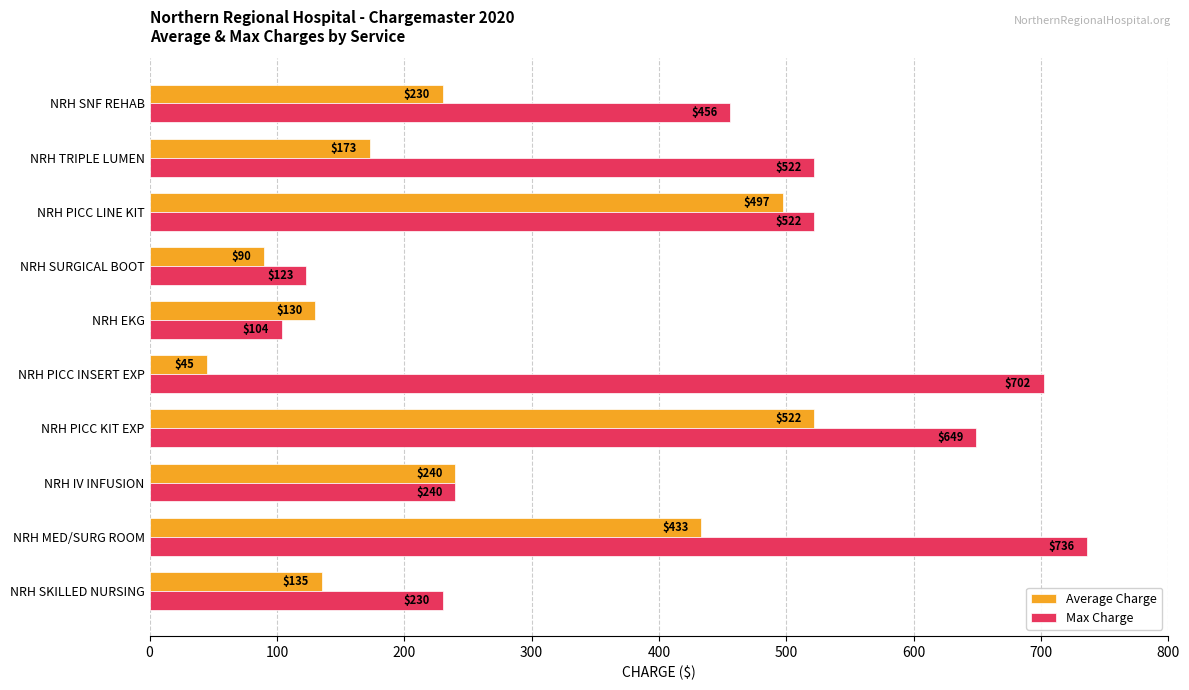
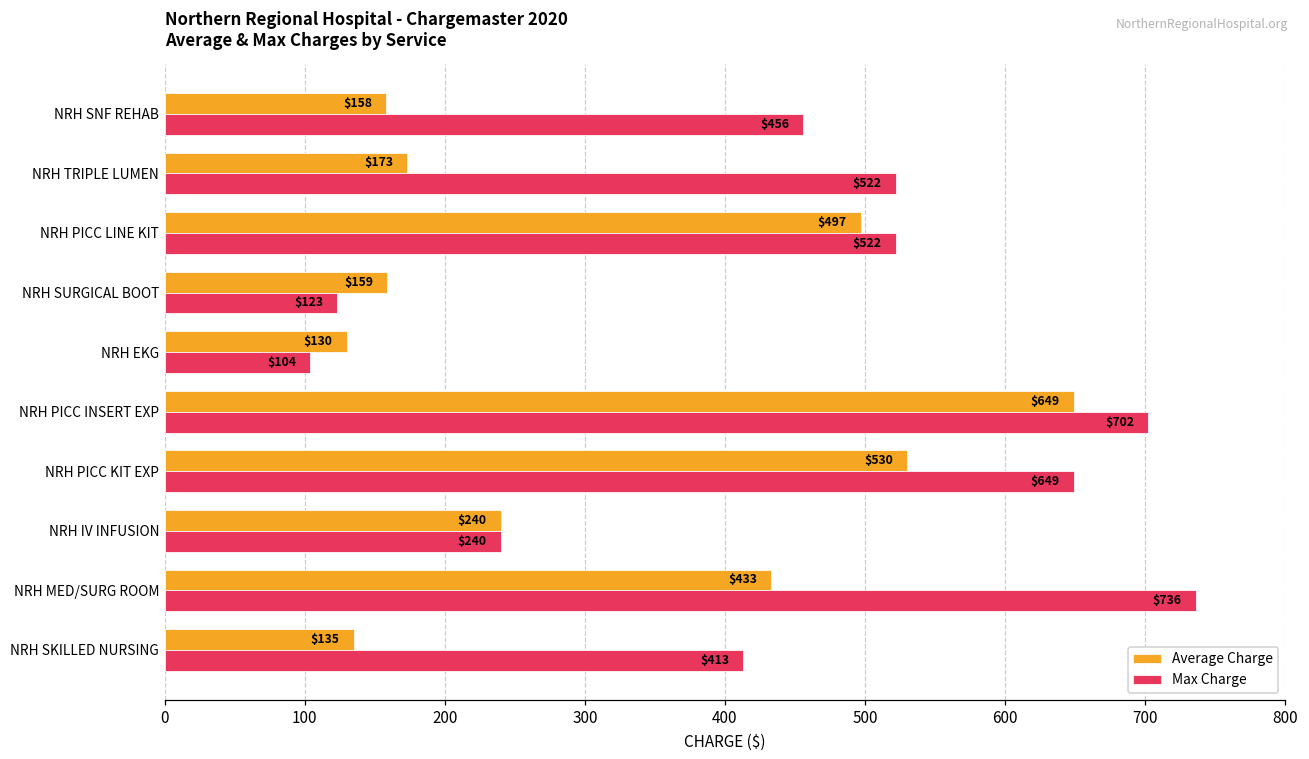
  {
    "Average Charge": {
-     "NRH SNF REHAB": "$230",
+     "NRH SNF REHAB": "$158",
      "NRH TRIPLE LUMEN": "$173",
      "NRH PICC LINE KIT": "$497",
-     "NRH SURGICAL BOOT": "$90",
+     "NRH SURGICAL BOOT": "$159",
      "NRH EKG": "$130",
-     "NRH PICC INSERT EXP": "$45",
-     "NRH PICC KIT EXP": "$522",
+     "NRH PICC INSERT EXP": "$649",
+     "NRH PICC KIT EXP": "$530",
      "NRH IV INFUSION": "$240",
      "NRH MED/SURG ROOM": "$433",
      "NRH SKILLED NURSING": "$135"
    },
    "Max Charge": {
      "NRH SNF REHAB": "$456",
      "NRH TRIPLE LUMEN": "$522",
      "NRH PICC LINE KIT": "$522",
      "NRH SURGICAL BOOT": "$123",
      "NRH EKG": "$104",
      "NRH PICC INSERT EXP": "$702",
      "NRH PICC KIT EXP": "$649",
      "NRH IV INFUSION": "$240",
      "NRH MED/SURG ROOM": "$736",
-     "NRH SKILLED NURSING": "$230"
+     "NRH SKILLED NURSING": "$413"
    }
  }
